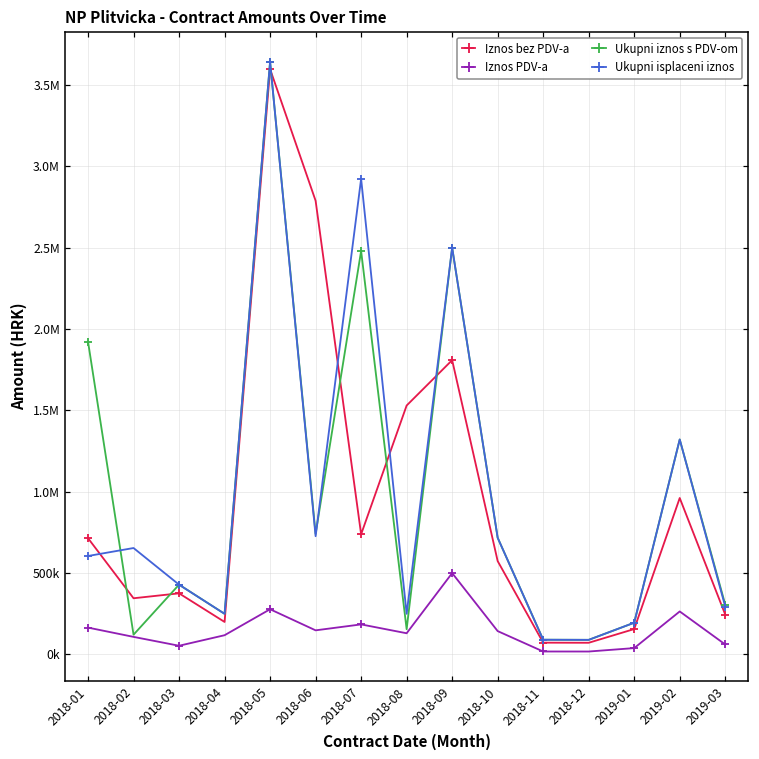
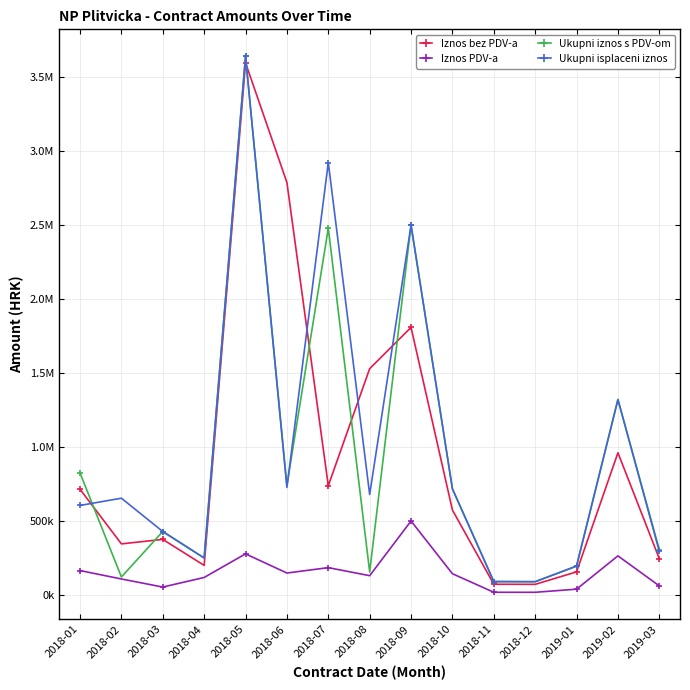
  {
    "Iznos bez PDV-a": {
      "2018-01": 710000,
      "2018-02": 350000,
      "2018-03": 380000,
      "2018-04": 200000,
      "2018-05": 3600000,
      "2018-06": 2790000,
      "2018-07": 740000,
      "2018-08": 1530000,
      "2018-09": 1810000,
      "2018-10": 570000,
      "2018-11": 70000,
      "2018-12": 70000,
      "2019-01": 160000,
      "2019-02": 960000,
      "2019-03": 250000
    },
    "Iznos PDV-a": {
      "2018-01": 160000,
      "2018-03": 50000,
      "2018-04": 120000,
      "2018-05": 280000,
      "2018-06": 150000,
      "2018-07": 180000,
      "2018-08": 130000,
      "2018-09": 500000,
      "2018-10": 140000,
      "2018-11": 20000,
      "2018-12": 20000,
      "2019-01": 40000,
      "2019-02": 260000,
      "2019-03": 60000
    },
    "Ukupni iznos s PDV-om": {
-     "2018-01": 1920000,
+     "2018-01": 820000,
      "2018-07": 2480000,
      "2018-08": 160000
    },
    "Ukupni isplaceni iznos": {
      "2018-01": 610000,
      "2018-02": 650000,
      "2018-07": 2920000,
-     "2018-08": 250000
+     "2018-08": 680000
    }
  }
